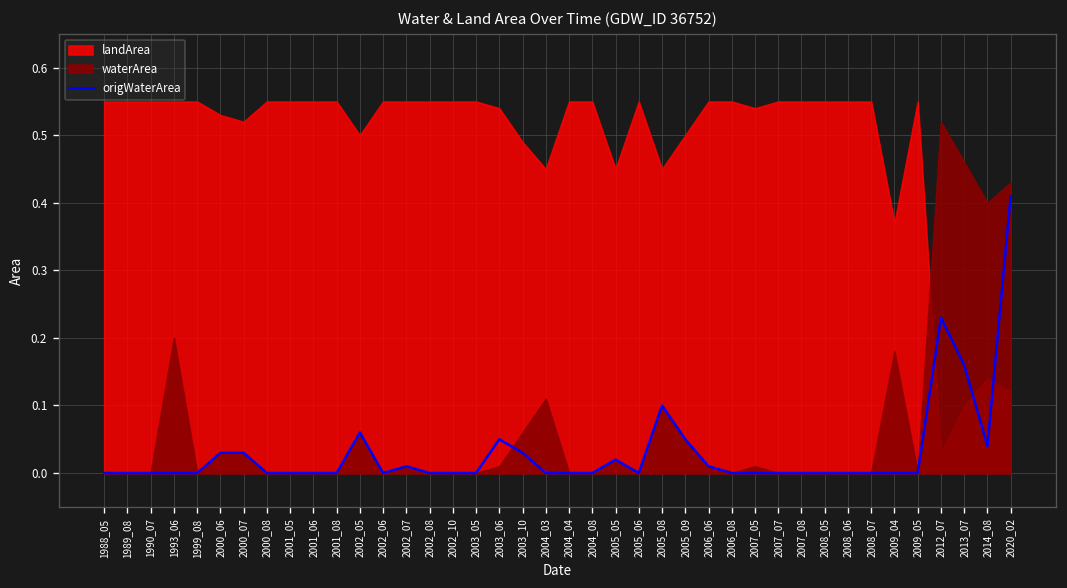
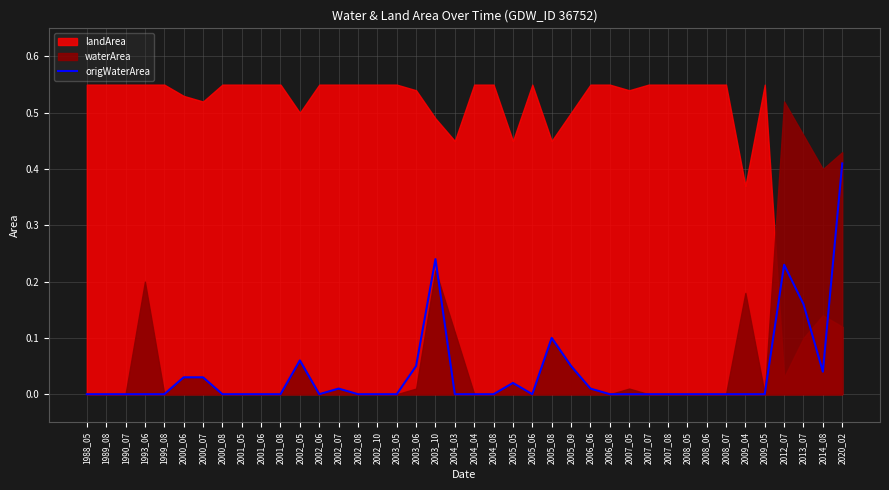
  {
    "landArea": {
      "1988_05": 0.55,
      "1989_08": 0.55,
      "1990_07": 0.55,
      "1993_06": 0.55,
      "1999_08": 0.55,
      "2000_06": 0.53,
      "2000_07": 0.52,
      "2000_08": 0.55,
      "2001_05": 0.55,
      "2001_06": 0.55,
      "2001_08": 0.55,
      "2002_05": 0.50,
      "2002_06": 0.55,
      "2002_07": 0.55,
      "2002_08": 0.55,
      "2002_10": 0.55,
      "2003_05": 0.55,
      "2003_06": 0.54,
      "2003_10": 0.49,
      "2004_03": 0.45,
      "2004_04": 0.55,
      "2004_08": 0.55,
      "2005_05": 0.45,
      "2005_06": 0.55,
      "2005_08": 0.45,
      "2005_09": 0.50,
      "2006_06": 0.55,
      "2006_08": 0.55,
      "2007_05": 0.54,
      "2007_07": 0.55,
      "2007_08": 0.55,
      "2008_05": 0.55,
      "2008_06": 0.55,
      "2008_07": 0.55,
      "2009_04": 0.37,
      "2009_05": 0.55,
      "2012_07": 0.03,
      "2013_07": 0.10,
      "2014_08": 0.14,
      "2020_02": 0.12
    },
    "origWaterArea": {
      "1993_06": 0.00,
      "2003_06": 0.05,
-     "2003_10": 0.03,
+     "2003_10": 0.24,
      "2004_03": 0.00,
      "2007_05": 0.00,
      "2009_04": 0.00,
      "2012_07": 0.23,
      "2013_07": 0.16,
      "2014_08": 0.04,
      "2020_02": 0.41
    },
    "waterArea": {
      "1993_06": 0.20,
      "2003_06": 0.01,
-     "2003_10": 0.06,
+     "2003_10": 0.22,
      "2004_03": 0.11,
      "2007_05": 0.01,
      "2009_04": 0.18,
      "2012_07": 0.52,
      "2013_07": 0.46,
      "2014_08": 0.40,
      "2020_02": 0.43
    }
  }
